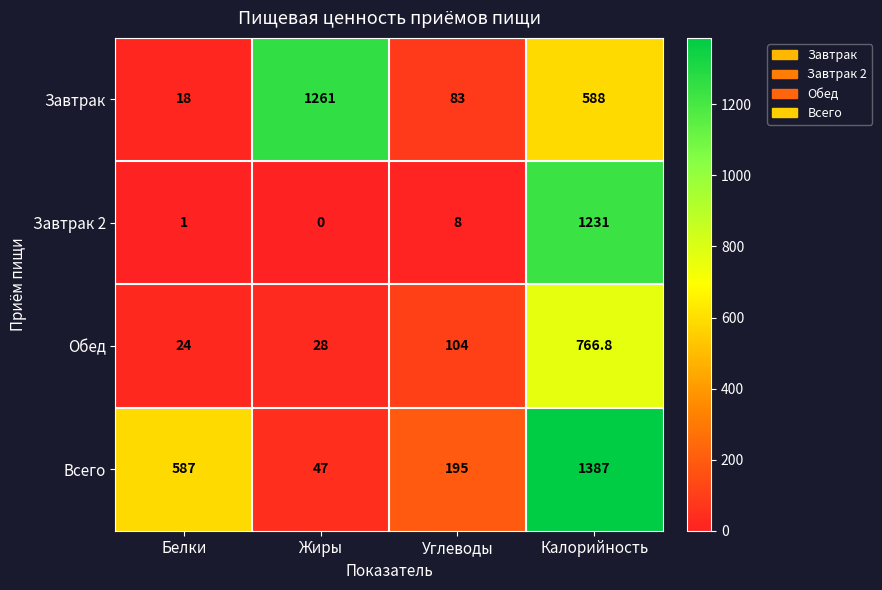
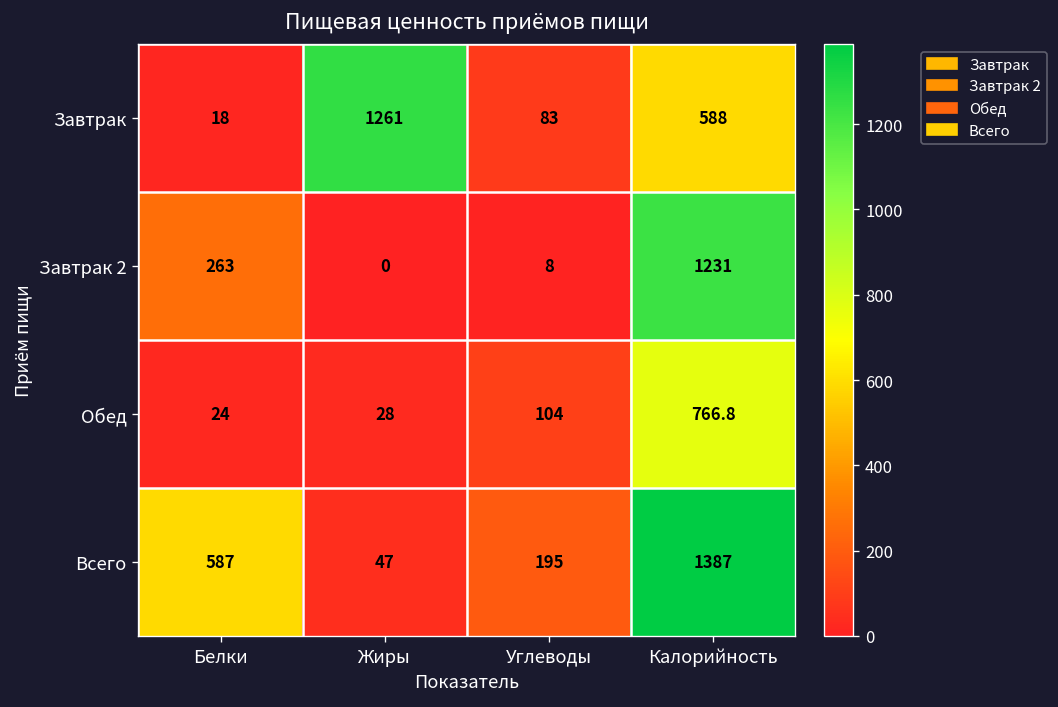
  {
    "Завтрак": {
      "Белки": 18,
      "Жиры": 1261,
      "Углеводы": 83,
      "Калорийность": 588
    },
    "Завтрак 2": {
-     "Белки": 1,
+     "Белки": 263,
      "Жиры": 0,
      "Углеводы": 8,
      "Калорийность": 1231
    },
    "Обед": {
      "Белки": 24,
      "Жиры": 28,
      "Углеводы": 104,
      "Калорийность": 766.8
    },
    "Всего": {
      "Белки": 587,
      "Жиры": 47,
      "Углеводы": 195,
      "Калорийность": 1387
    }
  }
